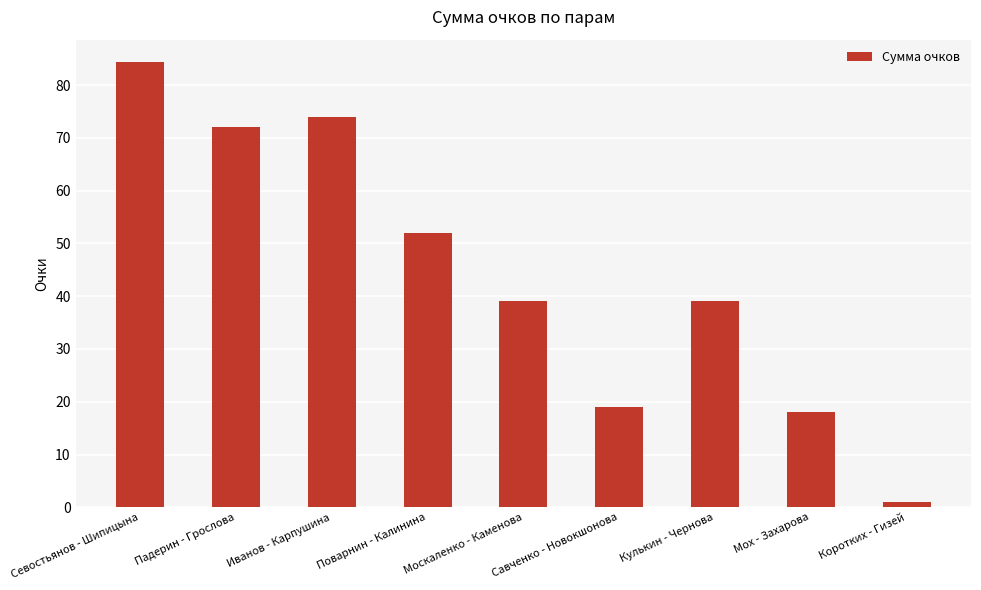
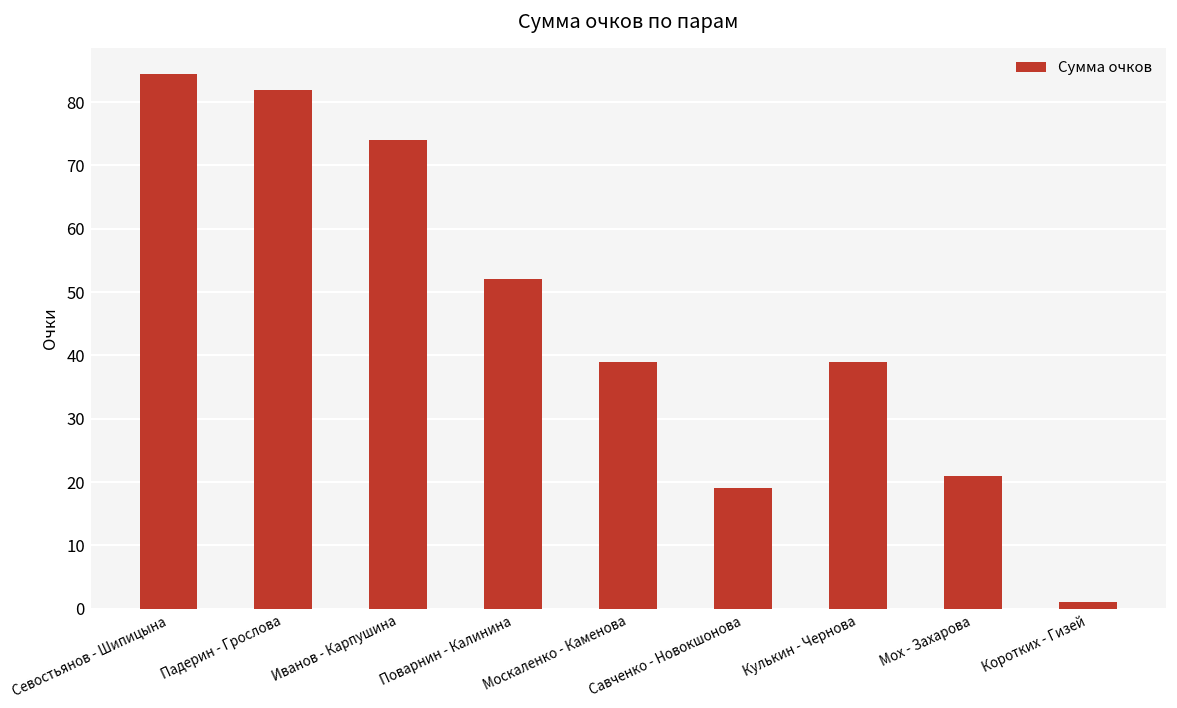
  {
    "Севостьянов - Шипицына": 84,
-   "Падерин - Грослова": 72,
+   "Падерин - Грослова": 82,
    "Иванов - Карпушина": 74,
    "Поварнин - Калинина": 52,
    "Москаленко - Каменова": 39,
    "Савченко - Новокшонова": 19,
    "Кулькин - Чернова": 39,
-   "Мох - Захарова": 18,
+   "Мох - Захарова": 21,
    "Коротких - Гизей": 1
  }
